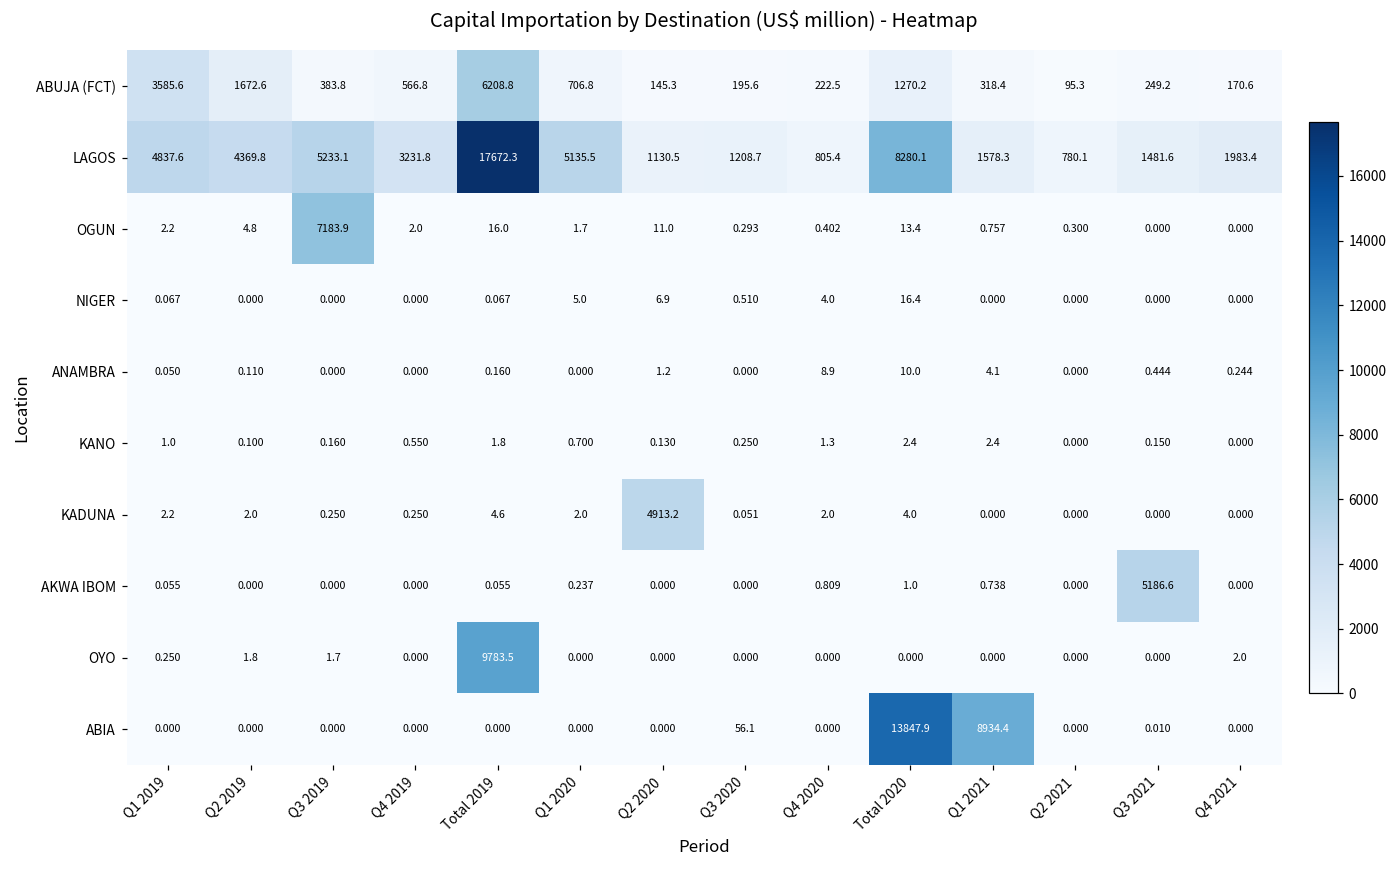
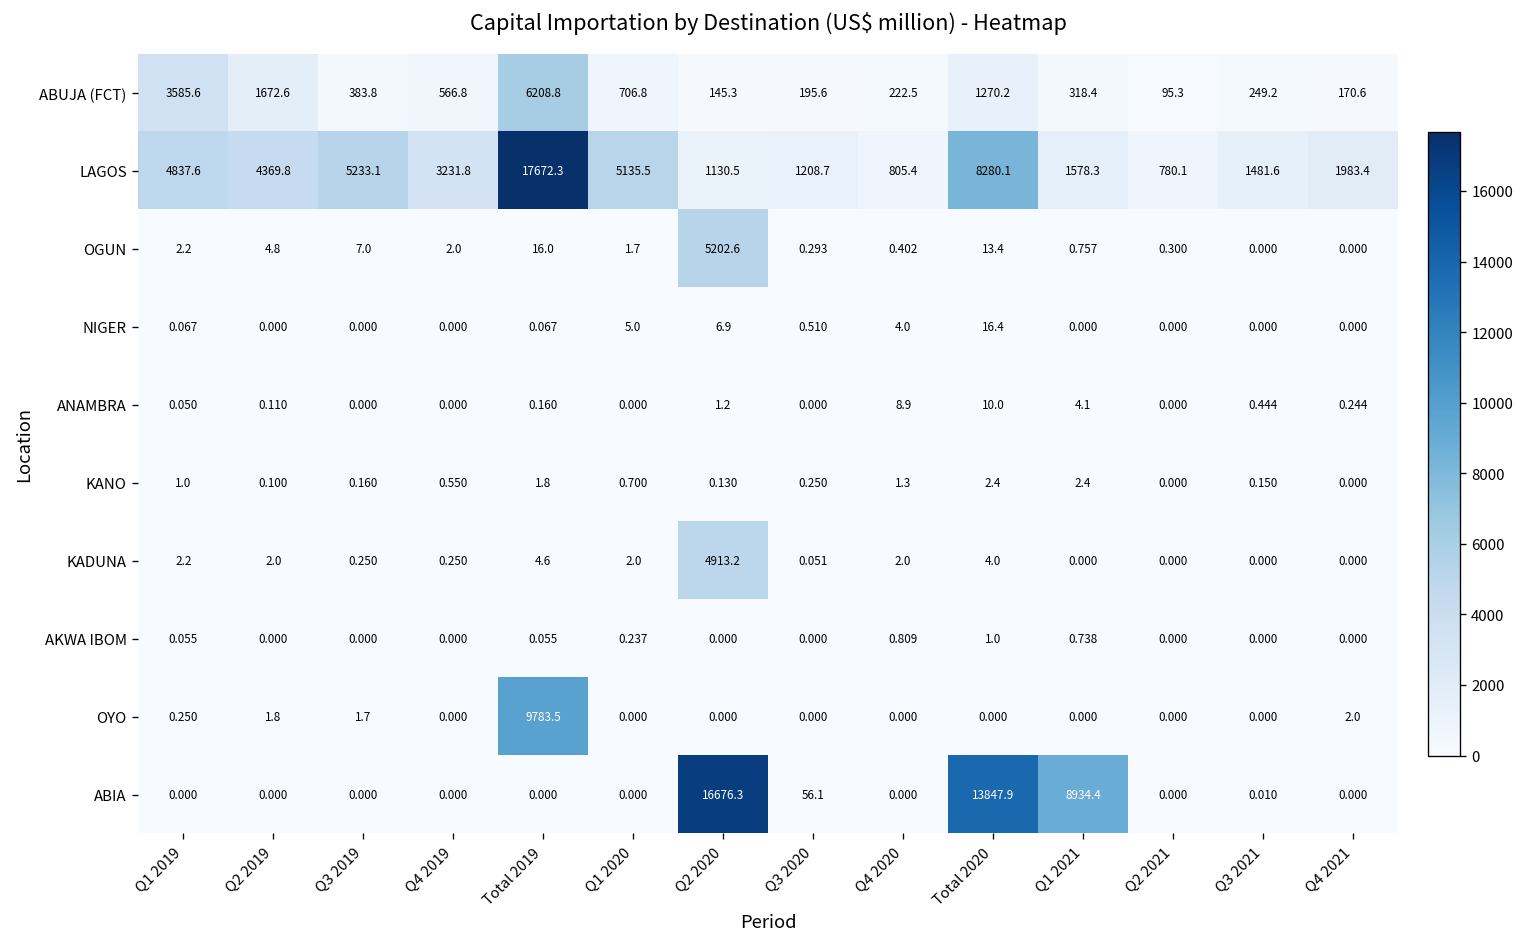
  {
    "ABUJA (FCT)": {
      "Q1 2019": 3585.6,
      "Q2 2019": 1672.6,
      "Q3 2019": 383.8,
      "Q4 2019": 566.8,
      "Total 2019": 6208.8,
      "Q1 2020": 706.8,
      "Q2 2020": 145.3,
      "Q3 2020": 195.6,
      "Q4 2020": 222.5,
      "Total 2020": 1270.2,
      "Q1 2021": 318.4,
      "Q2 2021": 95.3,
      "Q3 2021": 249.2,
      "Q4 2021": 170.6
    },
    "LAGOS": {
      "Q1 2019": 4837.6,
      "Q2 2019": 4369.8,
      "Q3 2019": 5233.1,
      "Q4 2019": 3231.8,
      "Total 2019": 17672.3,
      "Q1 2020": 5135.5,
      "Q2 2020": 1130.5,
      "Q3 2020": 1208.7,
      "Q4 2020": 805.4,
      "Total 2020": 8280.1,
      "Q1 2021": 1578.3,
      "Q2 2021": 780.1,
      "Q3 2021": 1481.6,
      "Q4 2021": 1983.4
    },
    "OGUN": {
      "Q1 2019": 2.2,
      "Q2 2019": 4.8,
-     "Q3 2019": 7183.9,
+     "Q3 2019": 7.0,
      "Q4 2019": 2.0,
      "Total 2019": 16.0,
      "Q1 2020": 1.7,
-     "Q2 2020": 11.0,
+     "Q2 2020": 5202.6,
      "Q3 2020": 0.293,
      "Q4 2020": 0.402,
      "Total 2020": 13.4,
      "Q1 2021": 0.757,
      "Q2 2021": 0.300,
      "Q3 2021": 0.000,
      "Q4 2021": 0.000
    },
    "NIGER": {
      "Q1 2019": 0.067,
      "Q2 2019": 0.000,
      "Q3 2019": 0.000,
      "Q4 2019": 0.000,
      "Total 2019": 0.067,
      "Q1 2020": 5.0,
      "Q2 2020": 6.9,
      "Q3 2020": 0.510,
      "Q4 2020": 4.0,
      "Total 2020": 16.4,
      "Q1 2021": 0.000,
      "Q2 2021": 0.000,
      "Q3 2021": 0.000,
      "Q4 2021": 0.000
    },
    "ANAMBRA": {
      "Q1 2019": 0.050,
      "Q2 2019": 0.110,
      "Q3 2019": 0.000,
      "Q4 2019": 0.000,
      "Total 2019": 0.160,
      "Q1 2020": 0.000,
      "Q2 2020": 1.2,
      "Q3 2020": 0.000,
      "Q4 2020": 8.9,
      "Total 2020": 10.0,
      "Q1 2021": 4.1,
      "Q2 2021": 0.000,
      "Q3 2021": 0.444,
      "Q4 2021": 0.244
    },
    "KANO": {
      "Q1 2019": 1.0,
      "Q2 2019": 0.100,
      "Q3 2019": 0.160,
      "Q4 2019": 0.550,
      "Total 2019": 1.8,
      "Q1 2020": 0.700,
      "Q2 2020": 0.130,
      "Q3 2020": 0.250,
      "Q4 2020": 1.3,
      "Total 2020": 2.4,
      "Q1 2021": 2.4,
      "Q2 2021": 0.000,
      "Q3 2021": 0.150,
      "Q4 2021": 0.000
    },
    "KADUNA": {
      "Q1 2019": 2.2,
      "Q2 2019": 2.0,
      "Q3 2019": 0.250,
      "Q4 2019": 0.250,
      "Total 2019": 4.6,
      "Q1 2020": 2.0,
      "Q2 2020": 4913.2,
      "Q3 2020": 0.051,
      "Q4 2020": 2.0,
      "Total 2020": 4.0,
      "Q1 2021": 0.000,
      "Q2 2021": 0.000,
      "Q3 2021": 0.000,
      "Q4 2021": 0.000
    },
    "AKWA IBOM": {
      "Q1 2019": 0.055,
      "Q2 2019": 0.000,
      "Q3 2019": 0.000,
      "Q4 2019": 0.000,
      "Total 2019": 0.055,
      "Q1 2020": 0.237,
      "Q2 2020": 0.000,
      "Q3 2020": 0.000,
      "Q4 2020": 0.809,
      "Total 2020": 1.0,
      "Q1 2021": 0.738,
      "Q2 2021": 0.000,
-     "Q3 2021": 5186.6,
+     "Q3 2021": 0.000,
      "Q4 2021": 0.000
    },
    "OYO": {
      "Q1 2019": 0.250,
      "Q2 2019": 1.8,
      "Q3 2019": 1.7,
      "Q4 2019": 0.000,
      "Total 2019": 9783.5,
      "Q1 2020": 0.000,
      "Q2 2020": 0.000,
      "Q3 2020": 0.000,
      "Q4 2020": 0.000,
      "Total 2020": 0.000,
      "Q1 2021": 0.000,
      "Q2 2021": 0.000,
      "Q3 2021": 0.000,
      "Q4 2021": 2.0
    },
    "ABIA": {
      "Q1 2019": 0.000,
      "Q2 2019": 0.000,
      "Q3 2019": 0.000,
      "Q4 2019": 0.000,
      "Total 2019": 0.000,
      "Q1 2020": 0.000,
-     "Q2 2020": 0.000,
+     "Q2 2020": 16676.3,
      "Q3 2020": 56.1,
      "Q4 2020": 0.000,
      "Total 2020": 13847.9,
      "Q1 2021": 8934.4,
      "Q2 2021": 0.000,
      "Q3 2021": 0.010,
      "Q4 2021": 0.000
    }
  }
